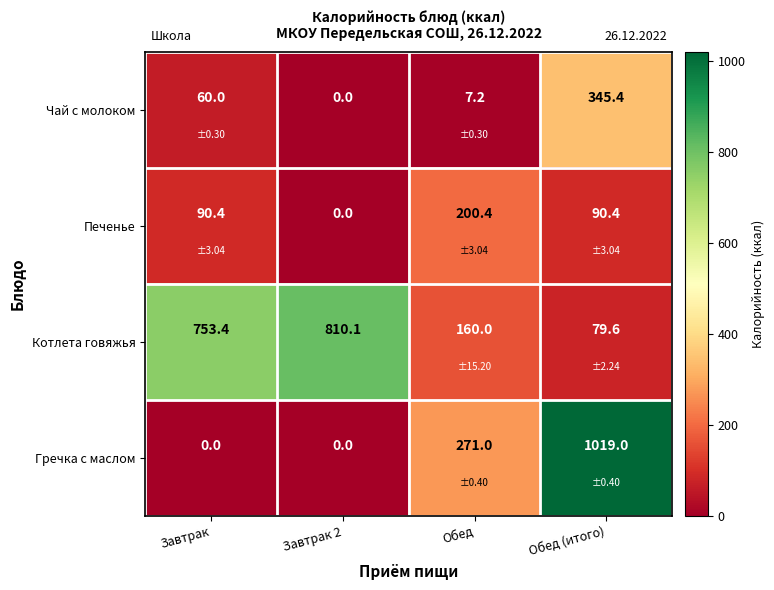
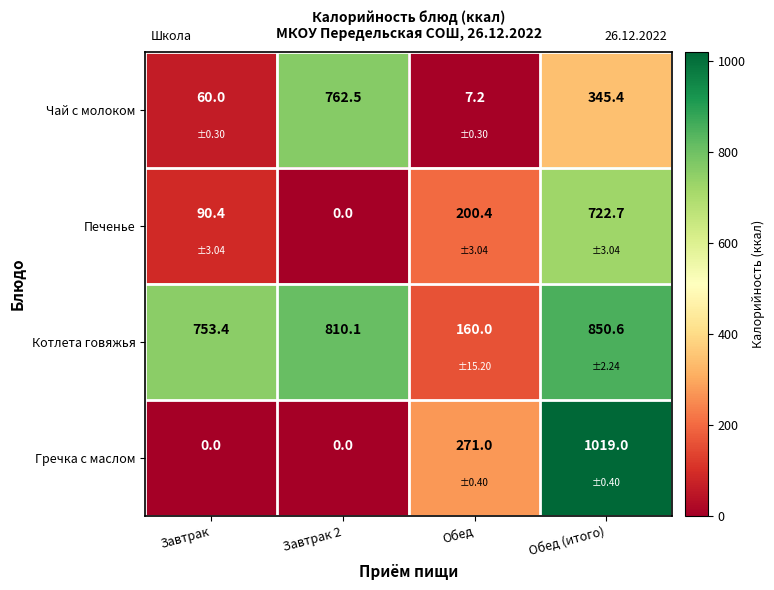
  {
    "Чай с молоком": {
-     "Завтрак 2": 0.0,
+     "Завтрак 2": 762.5,
      "Обед (итого)": 345.4
    },
    "Печенье": {
      "Завтрак 2": 0.0,
-     "Обед (итого)": 90.4
+     "Обед (итого)": 722.7
    },
    "Котлета говяжья": {
      "Завтрак": 753.4,
      "Завтрак 2": 810.1,
-     "Обед (итого)": 79.6
+     "Обед (итого)": 850.6
    },
    "Гречка с маслом": {
      "Завтрак": 0.0,
      "Завтрак 2": 0.0
    }
  }
